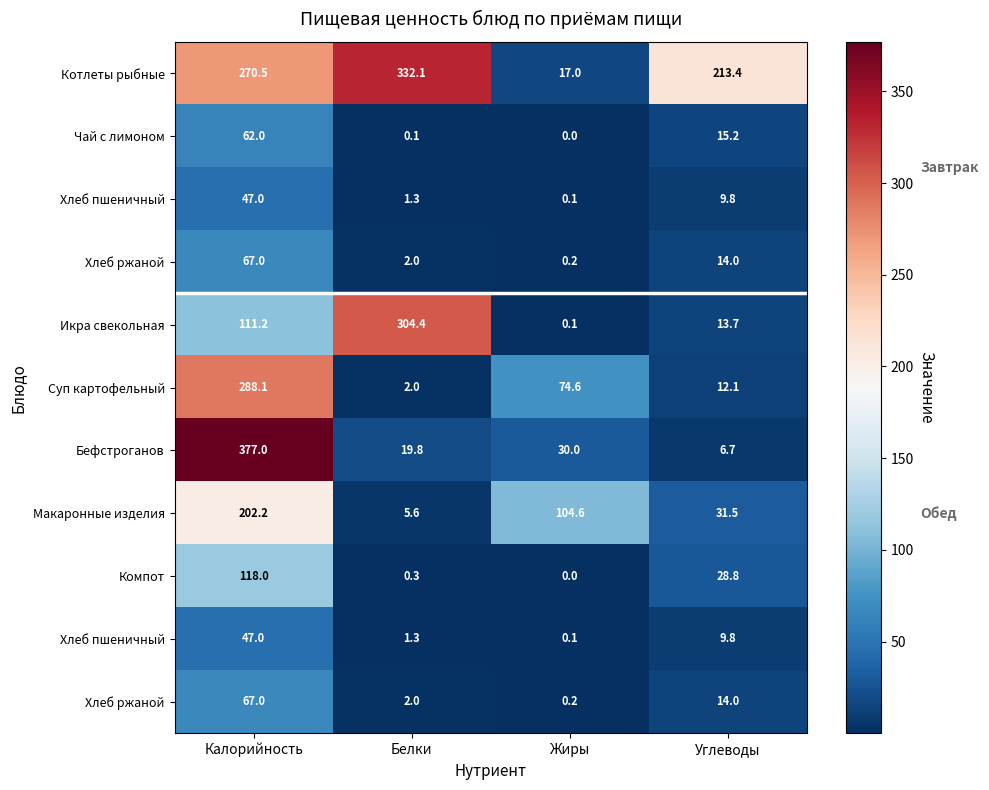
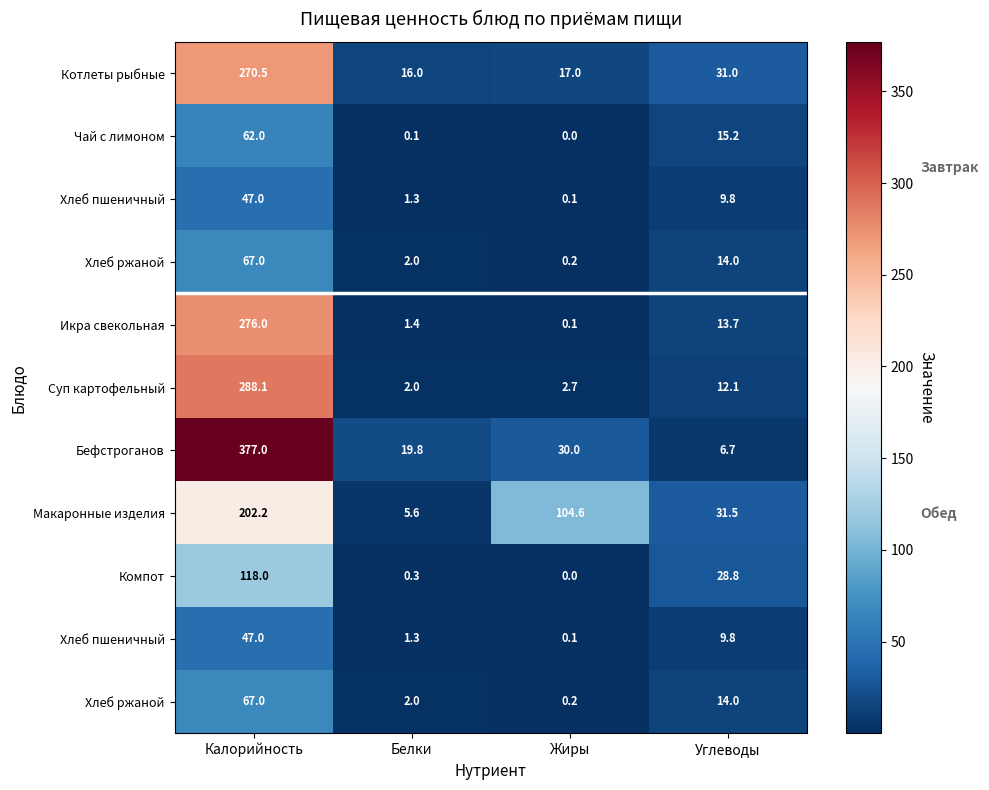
  {
    "Котлеты рыбные": {
      "Калорийность": 270.5,
-     "Белки": 332.1,
+     "Белки": 16.0,
      "Жиры": 17.0,
-     "Углеводы": 213.4
+     "Углеводы": 31.0
    },
    "Чай с лимоном": {
      "Калорийность": 62.0,
      "Белки": 0.1,
      "Жиры": 0.0,
      "Углеводы": 15.2
    },
    "Икра свекольная": {
-     "Калорийность": 111.2,
-     "Белки": 304.4,
+     "Калорийность": 276.0,
+     "Белки": 1.4,
      "Жиры": 0.1,
      "Углеводы": 13.7
    },
    "Суп картофельный": {
      "Калорийность": 288.1,
      "Белки": 2.0,
-     "Жиры": 74.6,
+     "Жиры": 2.7,
      "Углеводы": 12.1
    },
    "Бефстроганов": {
      "Калорийность": 377.0,
      "Белки": 19.8,
      "Жиры": 30.0,
      "Углеводы": 6.7
    },
    "Макаронные изделия": {
      "Калорийность": 202.2,
      "Белки": 5.6,
      "Жиры": 104.6,
      "Углеводы": 31.5
    },
    "Компот": {
      "Калорийность": 118.0,
      "Белки": 0.3,
      "Жиры": 0.0,
      "Углеводы": 28.8
    }
  }
